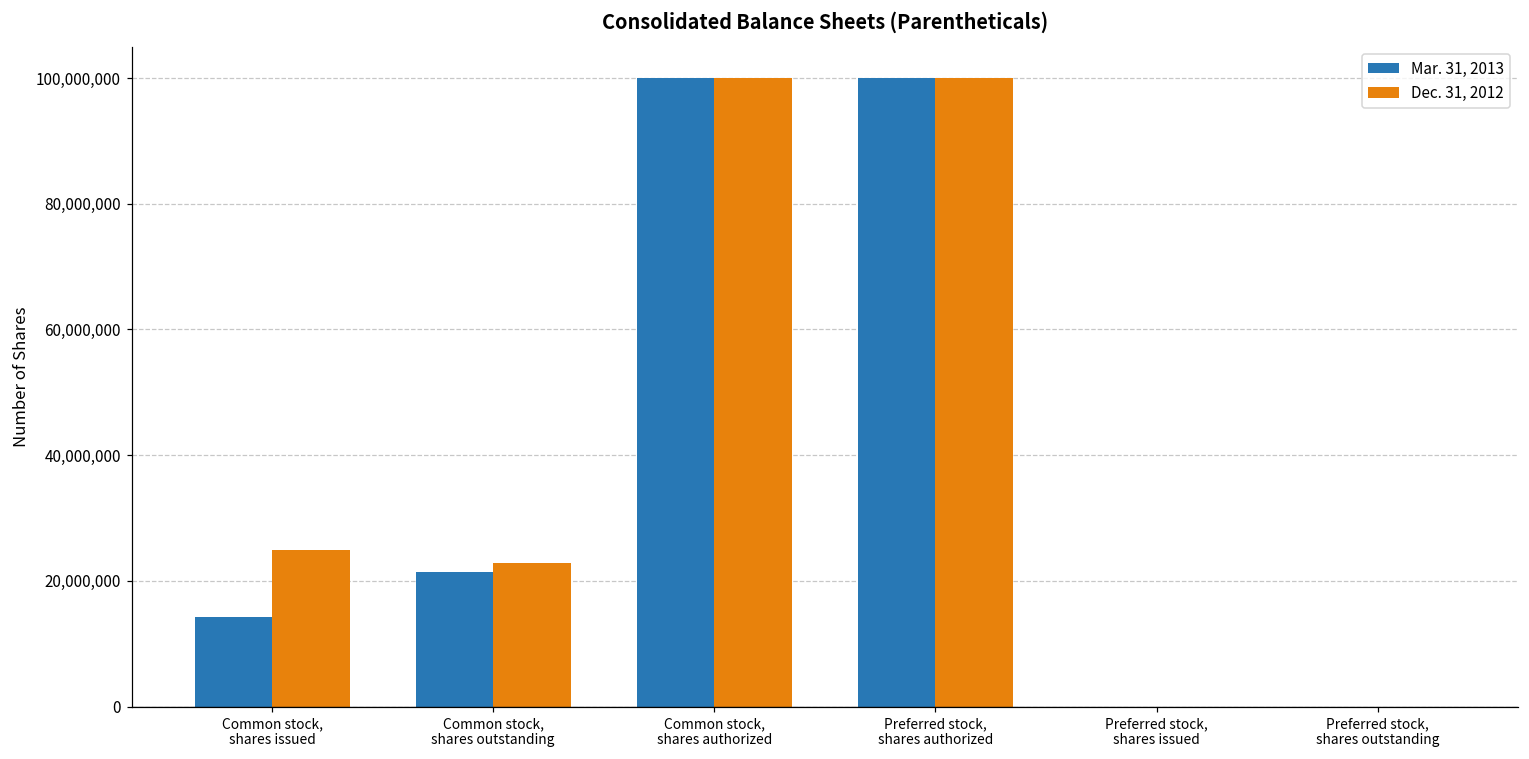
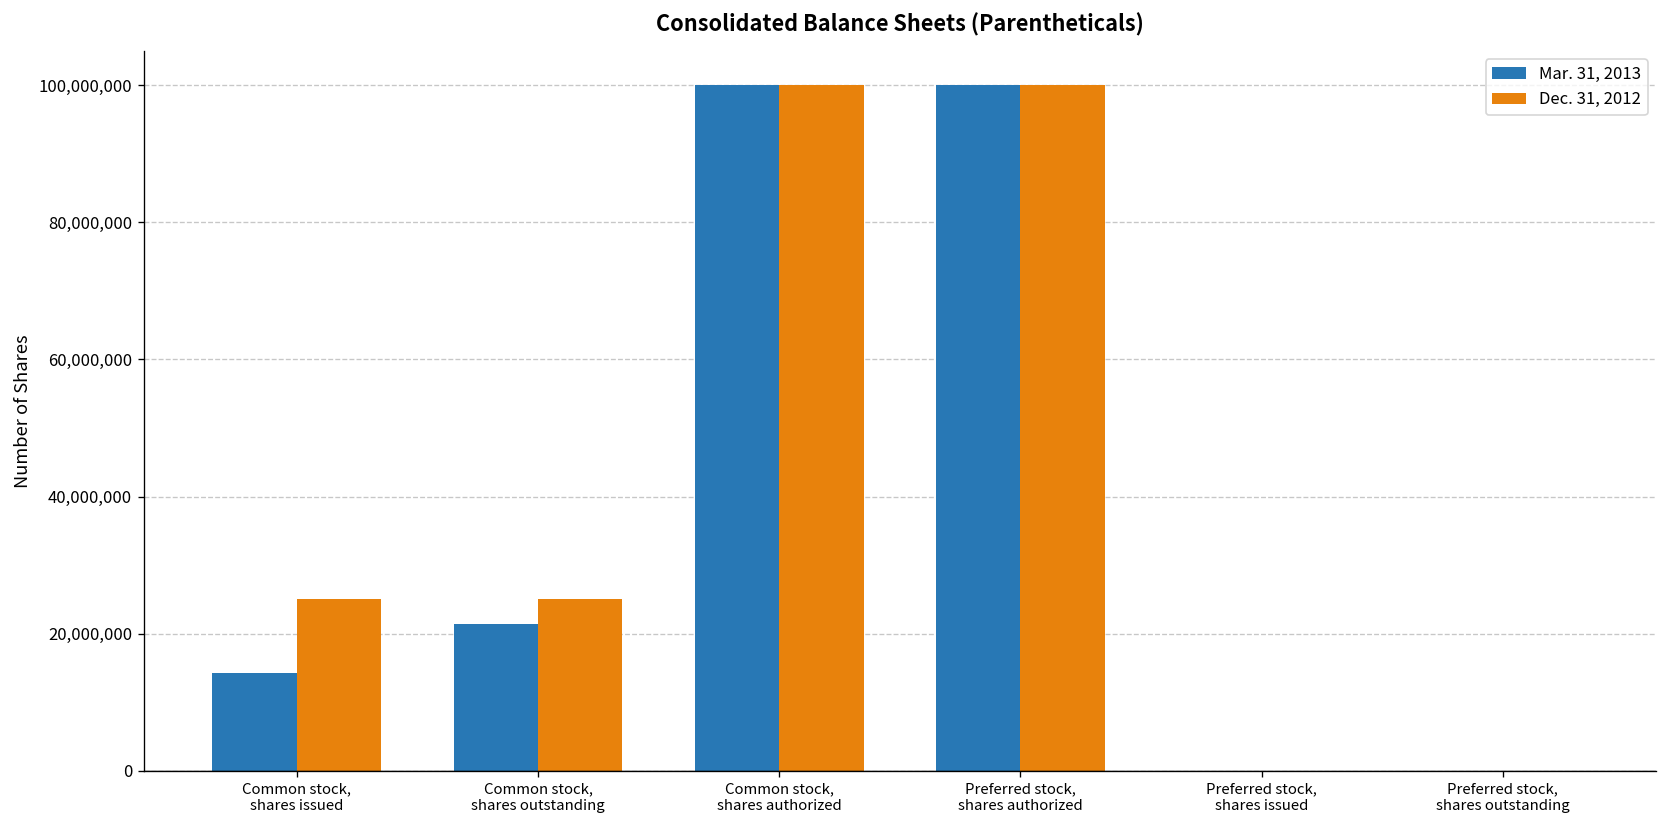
  {
    "Mar. 31, 2013": {
      "Common stock, shares issued": "14,000,000",
      "Common stock, shares outstanding": "21,000,000",
      "Common stock, shares authorized": "100,000,000",
      "Preferred stock, shares authorized": "100,000,000",
      "Preferred stock, shares issued": "0",
      "Preferred stock, shares outstanding": "0"
    },
    "Dec. 31, 2012": {
      "Common stock, shares issued": "25,000,000",
-     "Common stock, shares outstanding": "23,000,000",
+     "Common stock, shares outstanding": "25,000,000",
      "Common stock, shares authorized": "100,000,000",
      "Preferred stock, shares authorized": "100,000,000",
      "Preferred stock, shares issued": "0",
      "Preferred stock, shares outstanding": "0"
    }
  }
